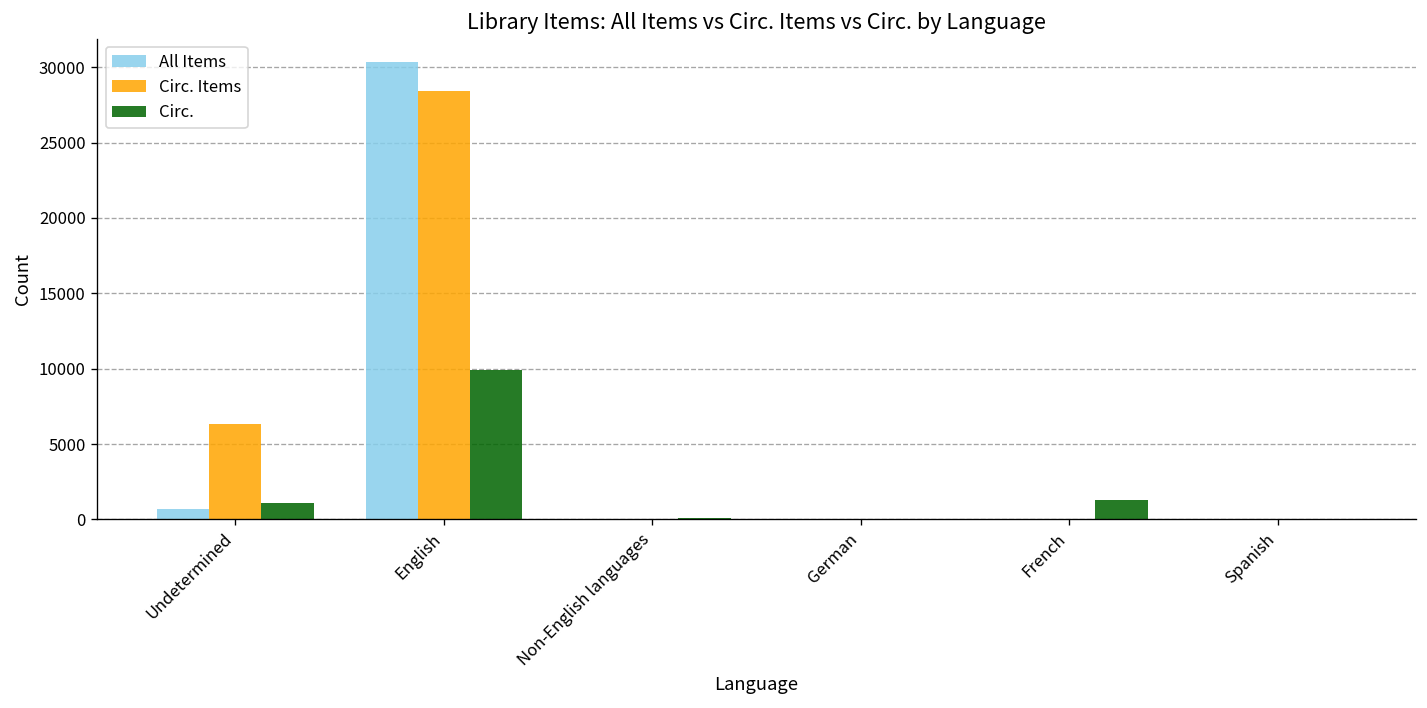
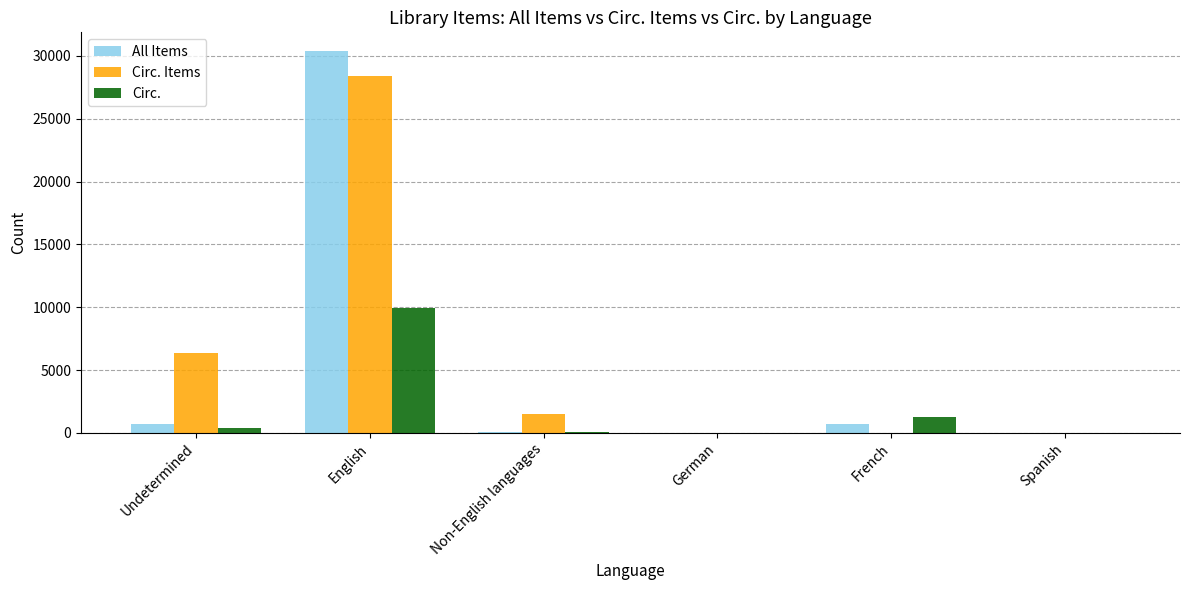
  {
    "All Items": {
      "Undetermined": 700,
      "English": 30400,
-     "French": 0
+     "French": 700
    },
    "Circ. Items": {
      "Undetermined": 6300,
      "English": 28400,
-     "Non-English languages": 0
+     "Non-English languages": 1500
    },
    "Circ.": {
-     "Undetermined": 1100,
+     "Undetermined": 400,
      "English": 9900,
      "French": 1300
    }
  }
